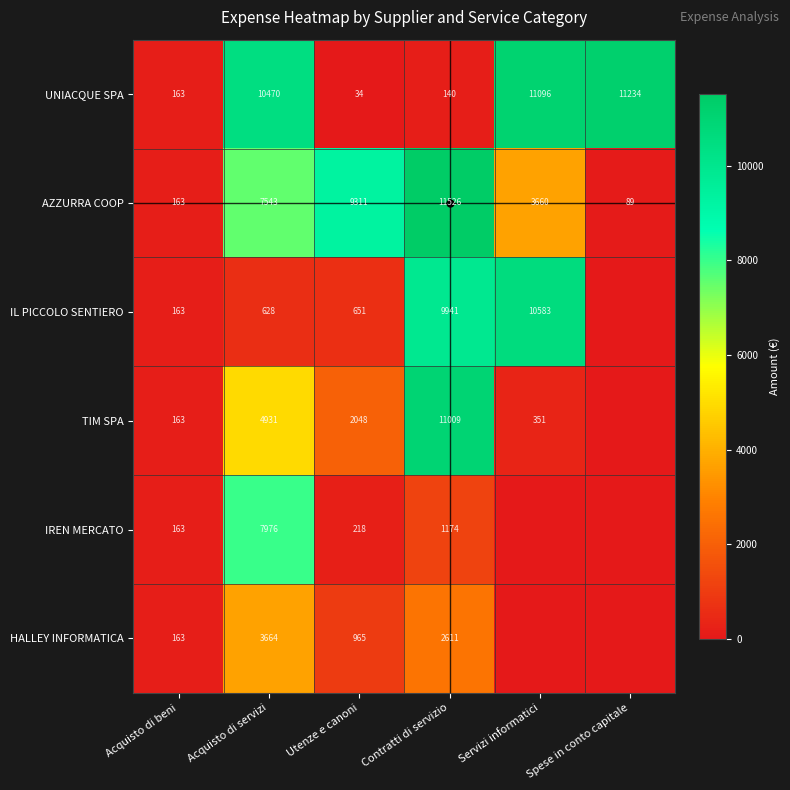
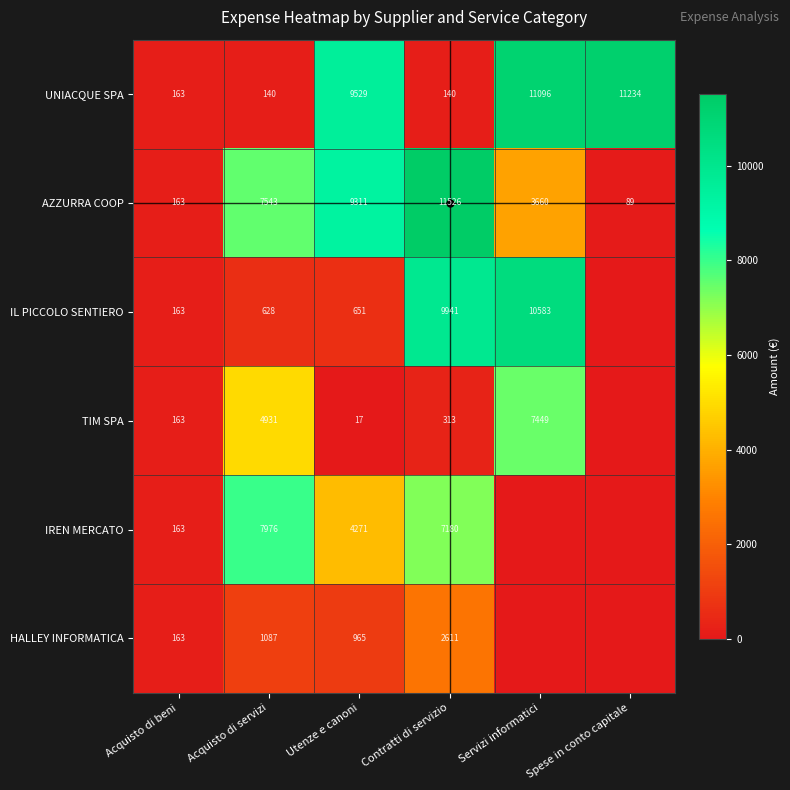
  {
    "UNIACQUE SPA": {
      "Acquisto di beni": 163,
-     "Acquisto di servizi": 10470,
-     "Utenze e canoni": 34,
+     "Acquisto di servizi": 140,
+     "Utenze e canoni": 9529,
      "Contratti di servizio": 140,
      "Servizi informatici": 11096,
      "Spese in conto capitale": 11234
    },
    "AZZURRA COOP": {
      "Acquisto di beni": 163,
      "Acquisto di servizi": 7543,
      "Utenze e canoni": 9311,
      "Servizi informatici": 3660,
      "Spese in conto capitale": 89
    },
    "IL PICCOLO SENTIERO": {
      "Acquisto di beni": 163,
      "Acquisto di servizi": 628,
      "Utenze e canoni": 651,
      "Contratti di servizio": 9941,
      "Servizi informatici": 10583
    },
    "TIM SPA": {
      "Acquisto di beni": 163,
      "Acquisto di servizi": 4931,
-     "Utenze e canoni": 2048,
-     "Contratti di servizio": 11009,
-     "Servizi informatici": 351
+     "Utenze e canoni": 17,
+     "Contratti di servizio": 313,
+     "Servizi informatici": 7449
    },
    "IREN MERCATO": {
      "Acquisto di beni": 163,
      "Acquisto di servizi": 7976,
-     "Utenze e canoni": 218,
-     "Contratti di servizio": 1174
+     "Utenze e canoni": 4271,
+     "Contratti di servizio": 7180
    },
    "HALLEY INFORMATICA": {
      "Acquisto di beni": 163,
-     "Acquisto di servizi": 3664,
+     "Acquisto di servizi": 1087,
      "Utenze e canoni": 965,
      "Contratti di servizio": 2611
    }
  }
